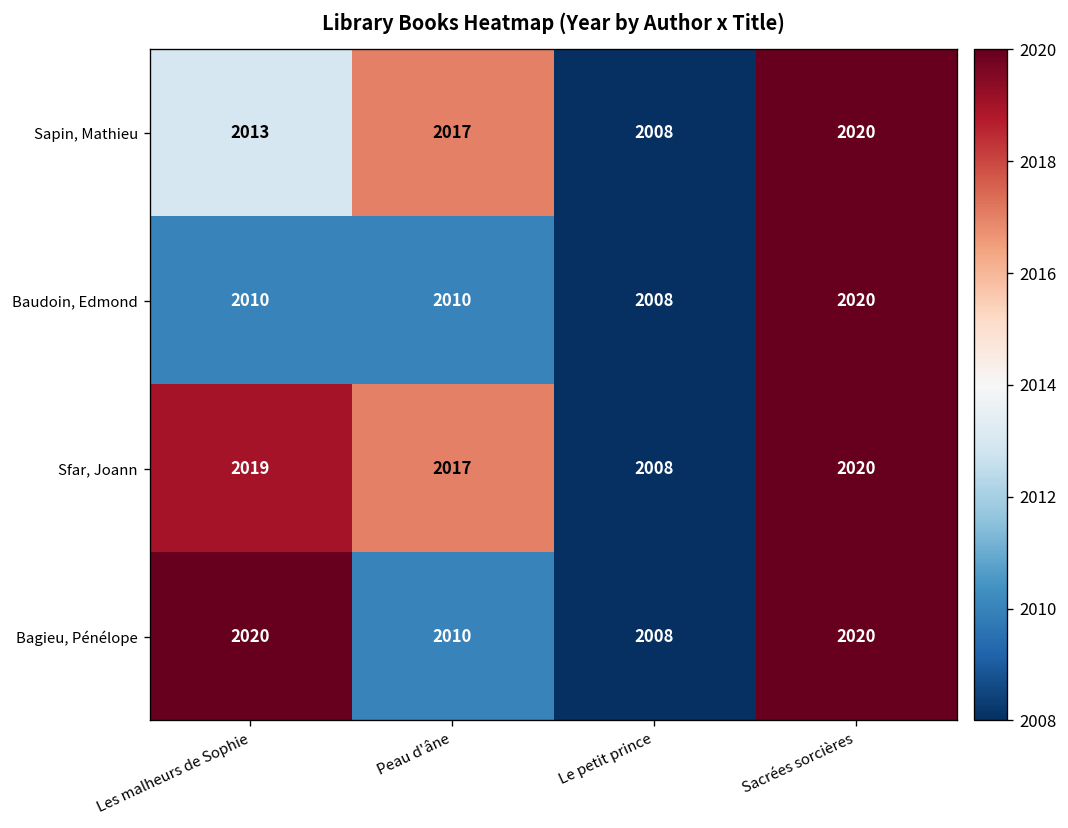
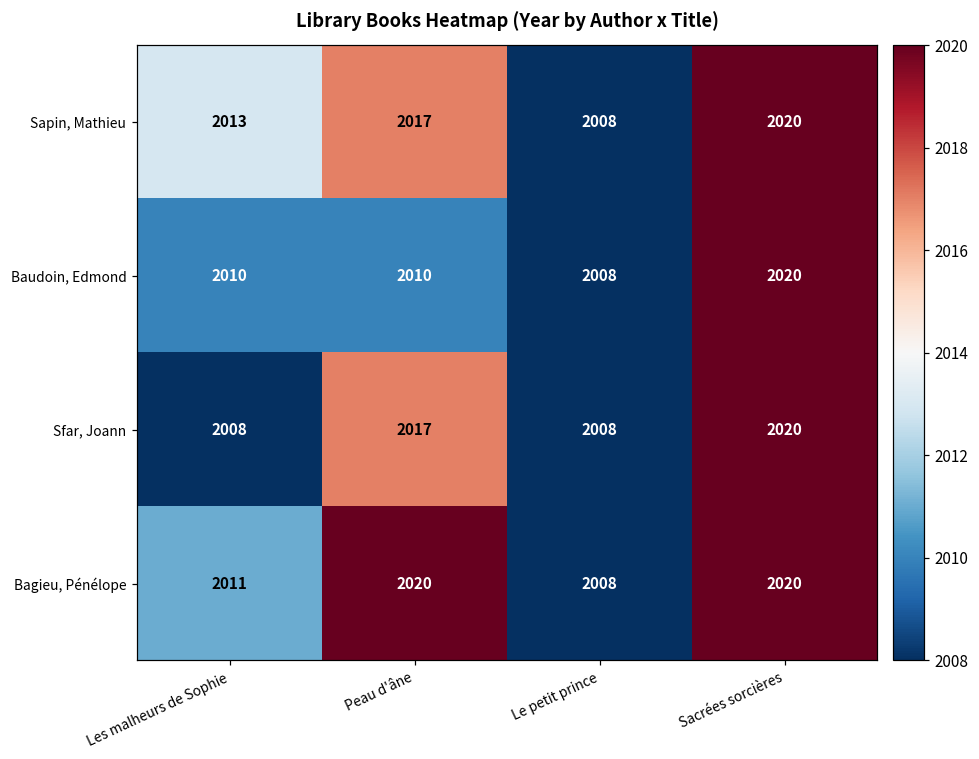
  {
    "Sapin, Mathieu": {
      "Les malheurs de Sophie": 2013,
      "Peau d'âne": 2017,
      "Le petit prince": 2008,
      "Sacrées sorcières": 2020
    },
    "Baudoin, Edmond": {
      "Les malheurs de Sophie": 2010,
      "Peau d'âne": 2010,
      "Le petit prince": 2008,
      "Sacrées sorcières": 2020
    },
    "Sfar, Joann": {
-     "Les malheurs de Sophie": 2019,
+     "Les malheurs de Sophie": 2008,
      "Peau d'âne": 2017,
      "Le petit prince": 2008,
      "Sacrées sorcières": 2020
    },
    "Bagieu, Pénélope": {
-     "Les malheurs de Sophie": 2020,
-     "Peau d'âne": 2010,
+     "Les malheurs de Sophie": 2011,
+     "Peau d'âne": 2020,
      "Le petit prince": 2008,
      "Sacrées sorcières": 2020
    }
  }
